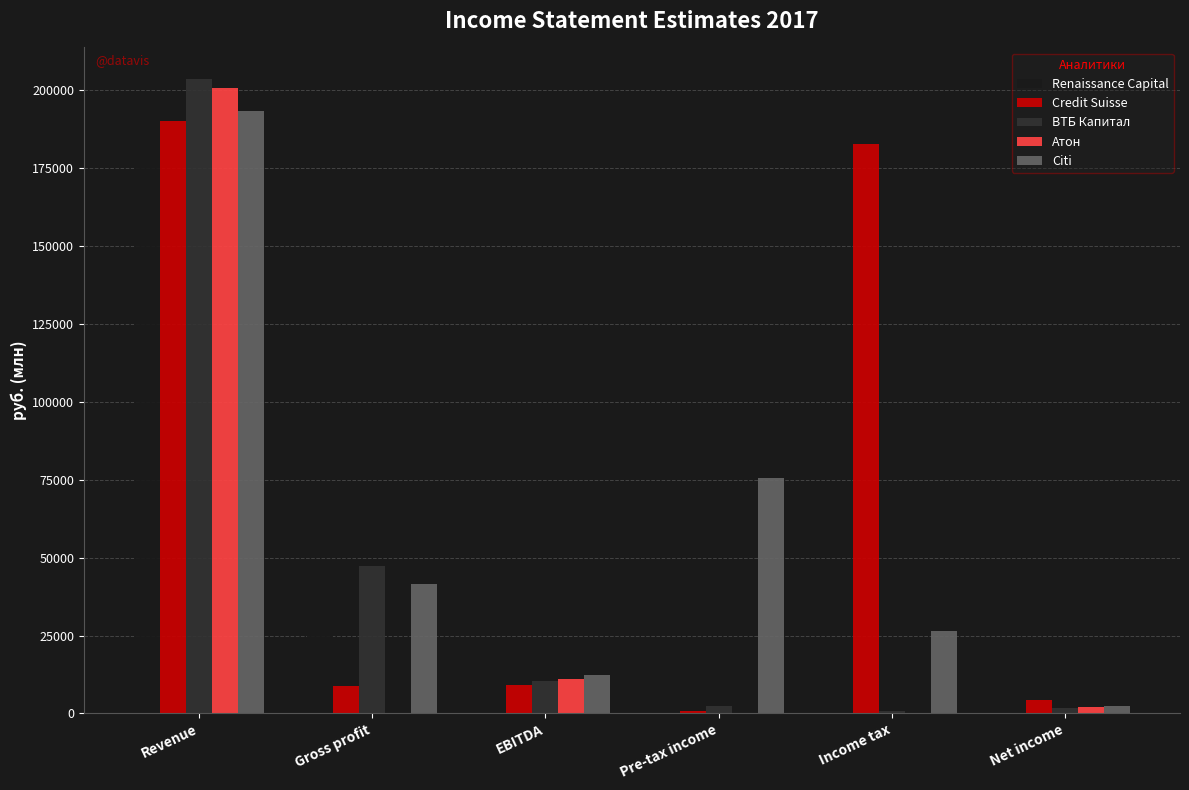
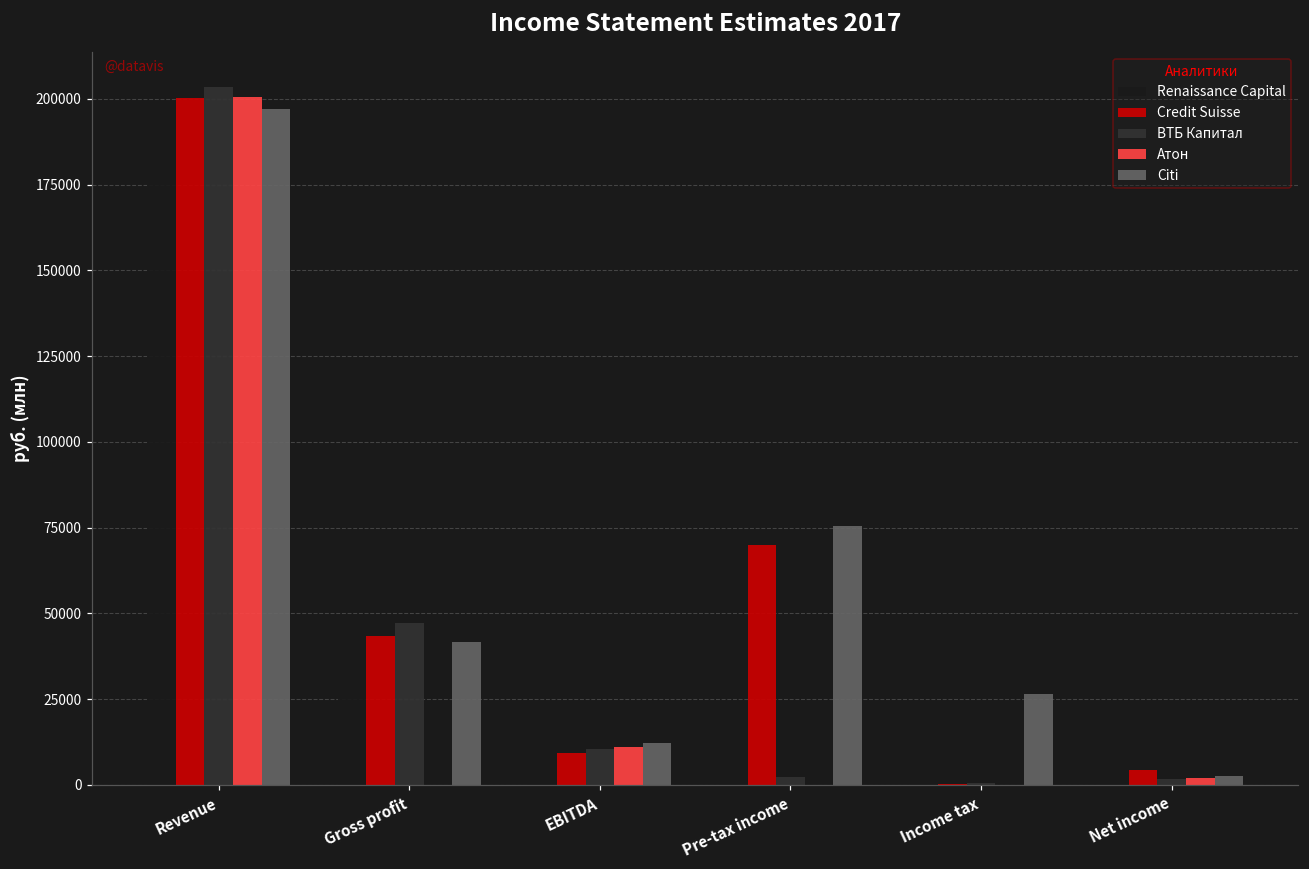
  {
    "Credit Suisse": {
-     "Revenue": 190000,
-     "Gross profit": 9000,
+     "Revenue": 200000,
+     "Gross profit": 43000,
      "EBITDA": 9000,
-     "Pre-tax income": 1000,
-     "Income tax": 182000,
+     "Pre-tax income": 70000,
+     "Income tax": 0,
      "Net income": 4000
    },
    "Атон": {
      "Revenue": 201000,
      "Gross profit": 0,
      "EBITDA": 11000,
      "Pre-tax income": 0,
      "Income tax": 0,
      "Net income": 2000
    },
    "Citi": {
-     "Revenue": 193000,
+     "Revenue": 197000,
      "Gross profit": 42000,
      "EBITDA": 12000,
      "Pre-tax income": 76000,
      "Income tax": 26000,
      "Net income": 2000
    }
  }
